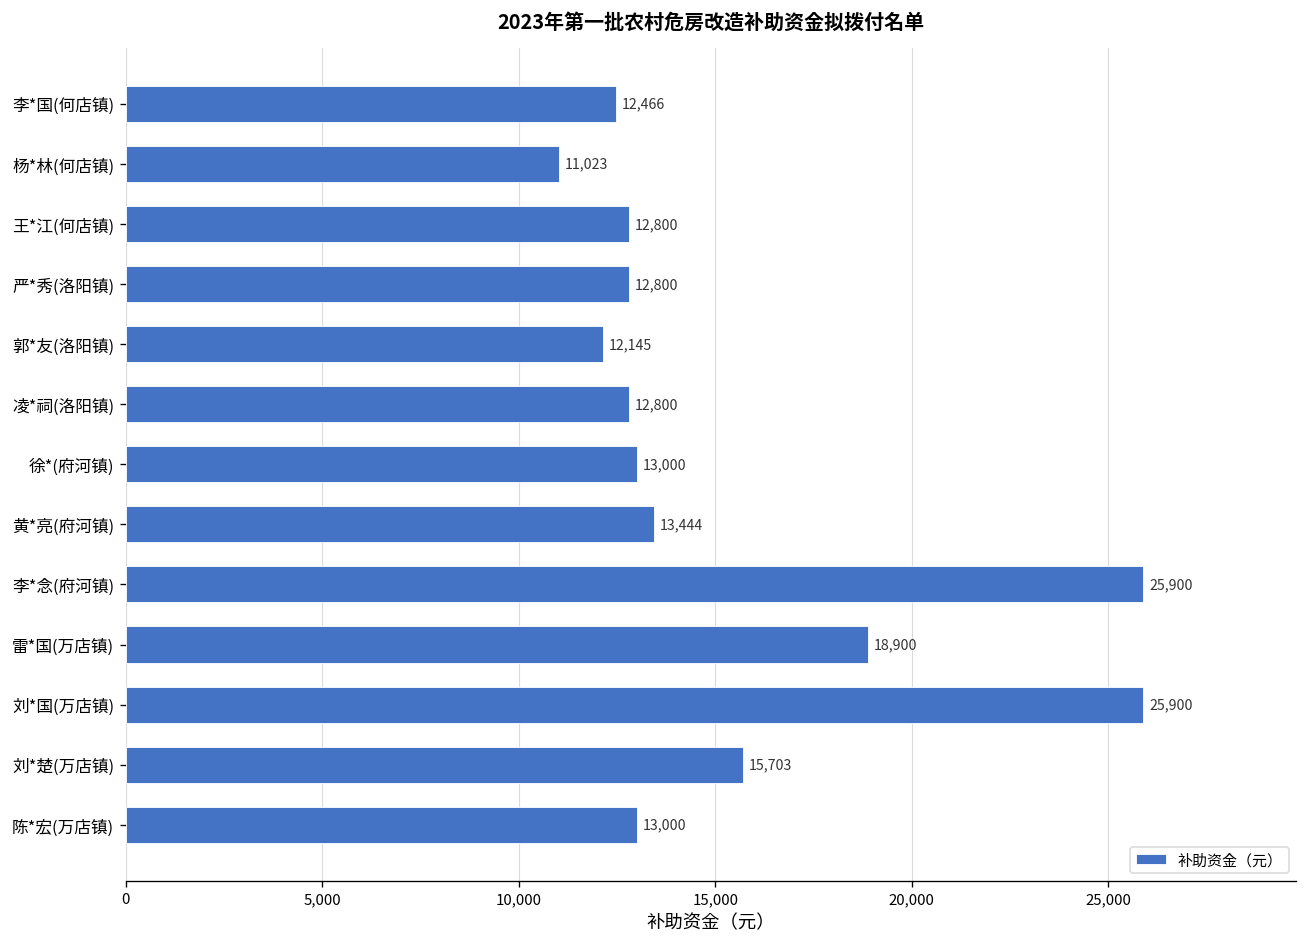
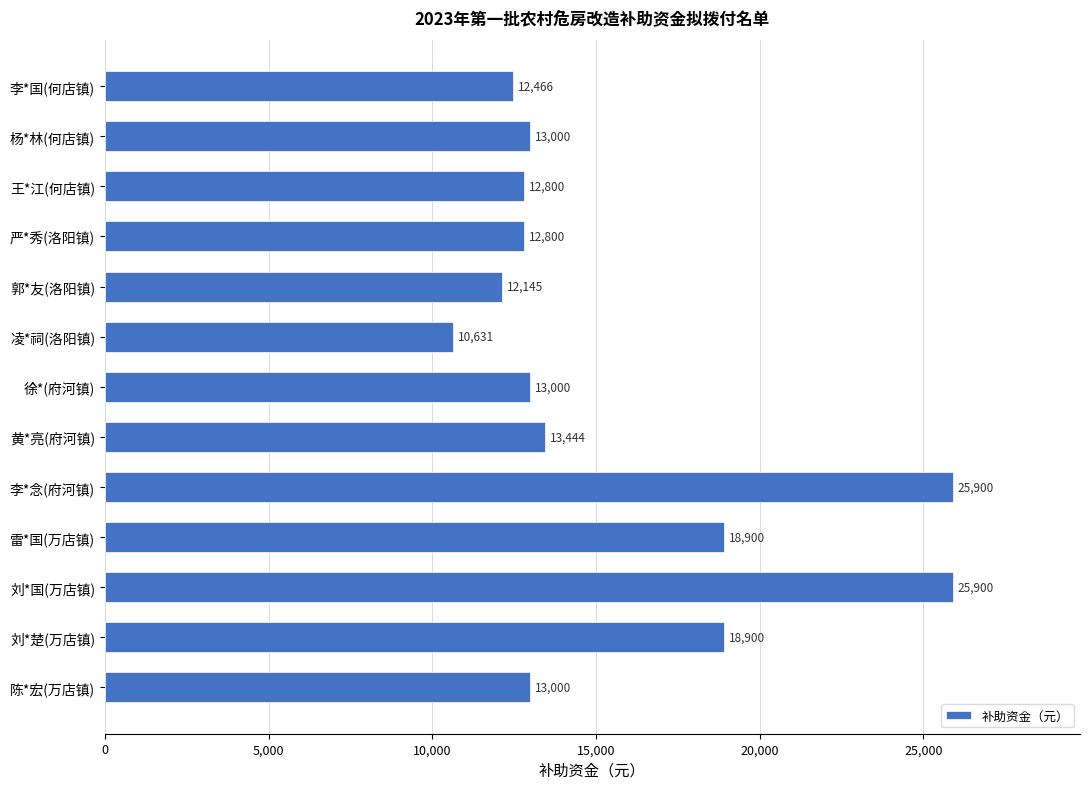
  {
    "李*国(何店镇)": "12,466",
-   "杨*林(何店镇)": "11,023",
+   "杨*林(何店镇)": "13,000",
    "王*江(何店镇)": "12,800",
    "严*秀(洛阳镇)": "12,800",
    "郭*友(洛阳镇)": "12,145",
-   "凌*祠(洛阳镇)": "12,800",
+   "凌*祠(洛阳镇)": "10,631",
    "徐*(府河镇)": "13,000",
    "黄*亮(府河镇)": "13,444",
    "李*念(府河镇)": "25,900",
    "雷*国(万店镇)": "18,900",
    "刘*国(万店镇)": "25,900",
-   "刘*楚(万店镇)": "15,703",
+   "刘*楚(万店镇)": "18,900",
    "陈*宏(万店镇)": "13,000"
  }
